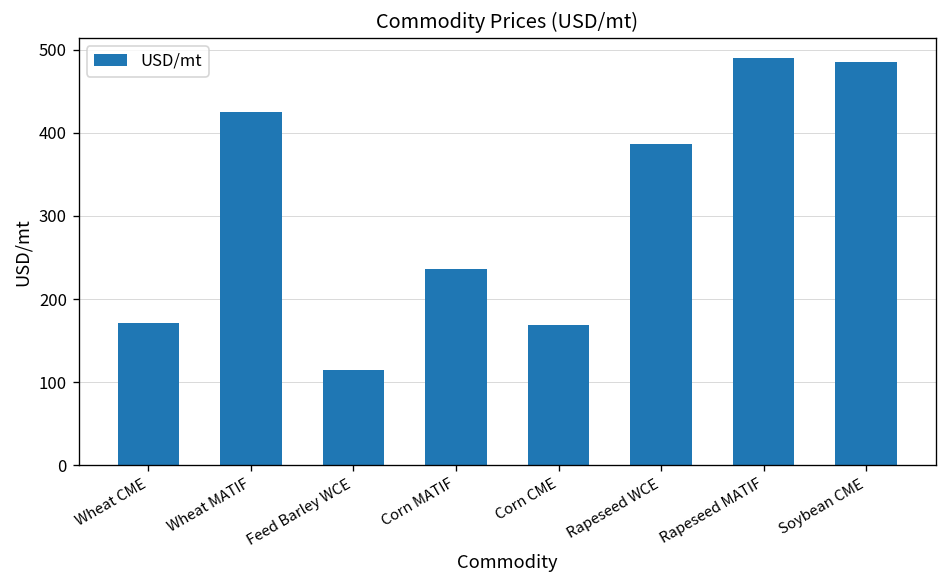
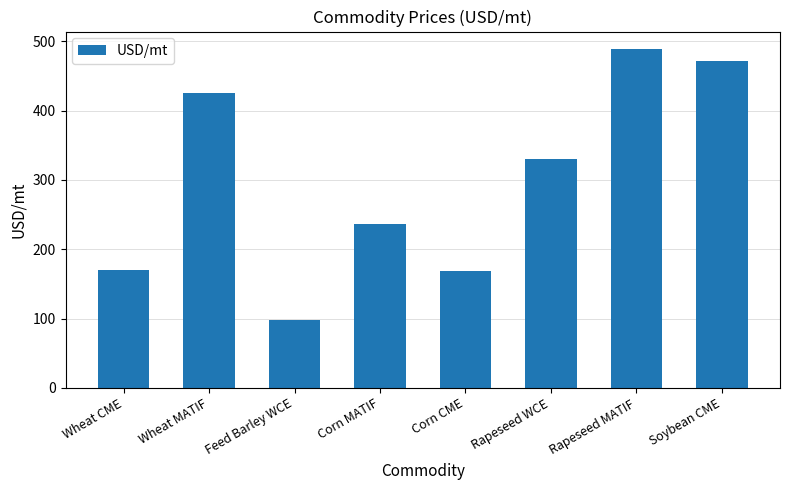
  {
    "Wheat CME": 170,
    "Wheat MATIF": 430,
-   "Feed Barley WCE": 110,
+   "Feed Barley WCE": 100,
    "Corn MATIF": 240,
    "Corn CME": 170,
-   "Rapeseed WCE": 390,
+   "Rapeseed WCE": 330,
    "Rapeseed MATIF": 490,
-   "Soybean CME": 490
+   "Soybean CME": 470
  }
